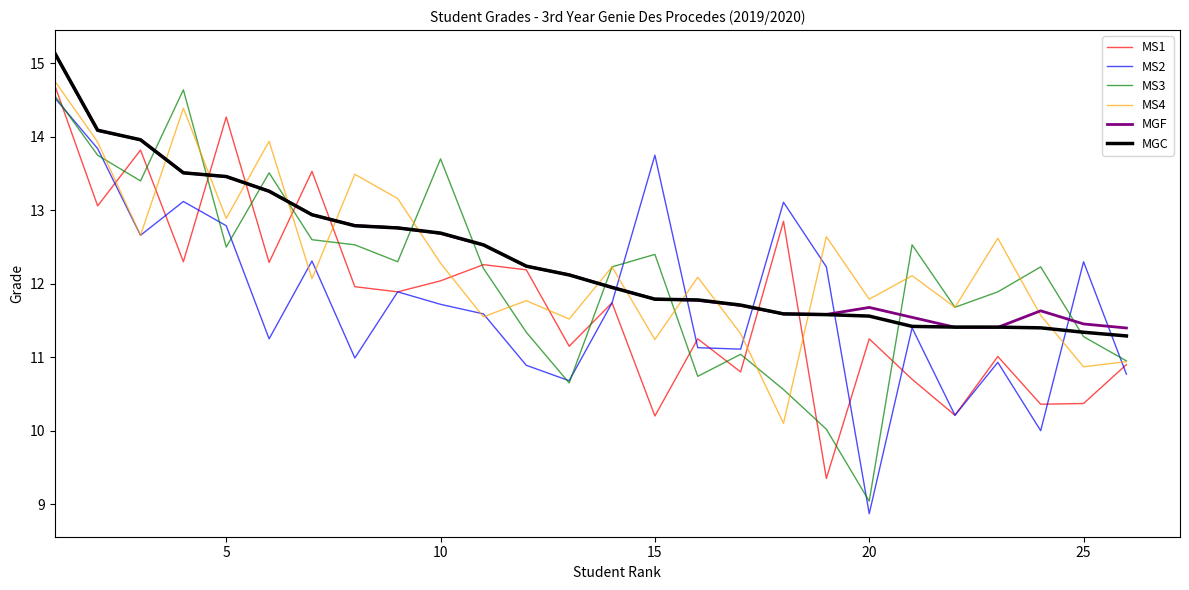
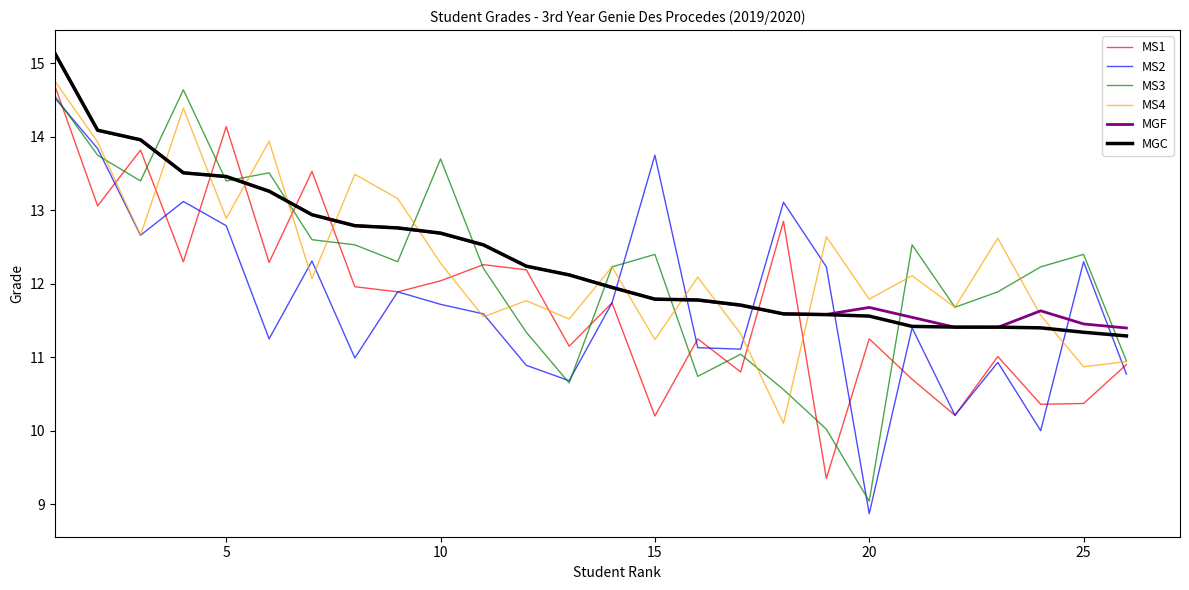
  {
    "MS1": {
-     "5": 14.3,
+     "5": 14.1,
      "10": 12.0,
      "15": 10.2,
      "20": 11.3,
      "25": 10.4
    },
    "MS2": {
      "5": 12.8,
      "10": 11.7,
      "15": 13.8,
      "20": 8.9,
      "25": 12.3
    },
    "MS3": {
-     "5": 12.5,
+     "5": 13.4,
      "10": 13.7,
      "15": 12.4,
      "20": 9.0,
-     "25": 11.3
+     "25": 12.4
    },
    "MS4": {
      "5": 12.9,
      "10": 12.3,
      "15": 11.2,
      "20": 11.8,
      "25": 10.9
    },
    "MGF": {
      "20": 11.7,
      "25": 11.5
    },
    "MGC": {
      "20": 11.6,
      "25": 11.3
    }
  }
